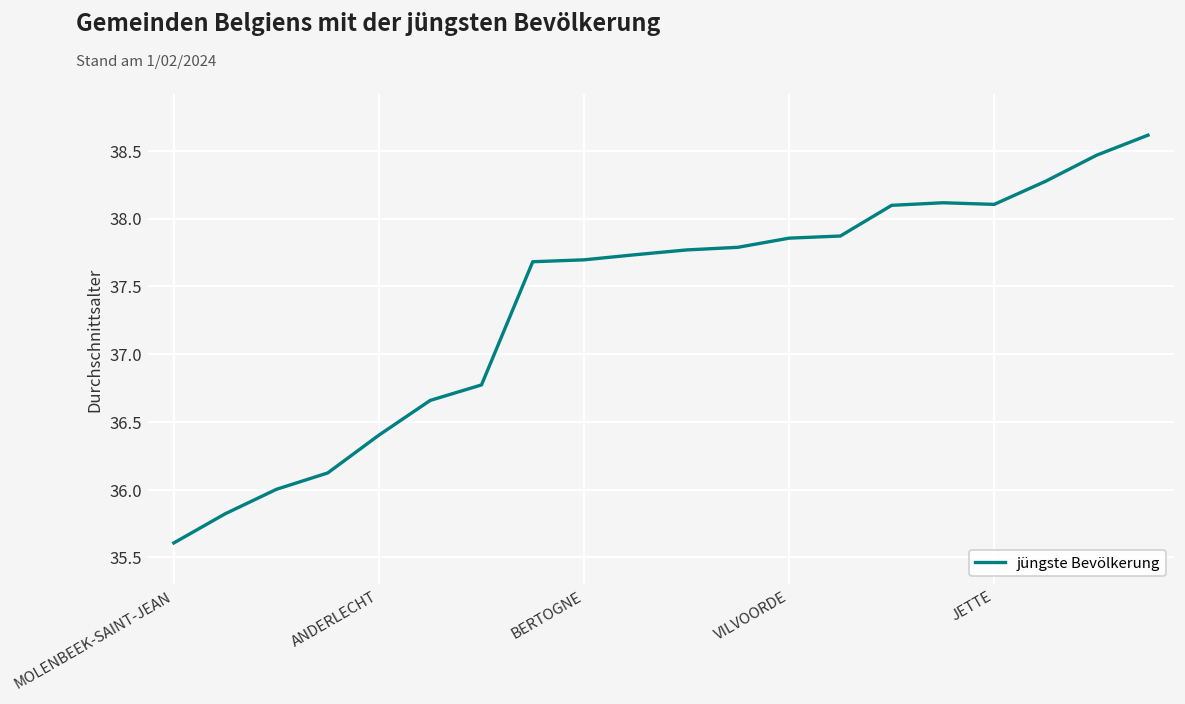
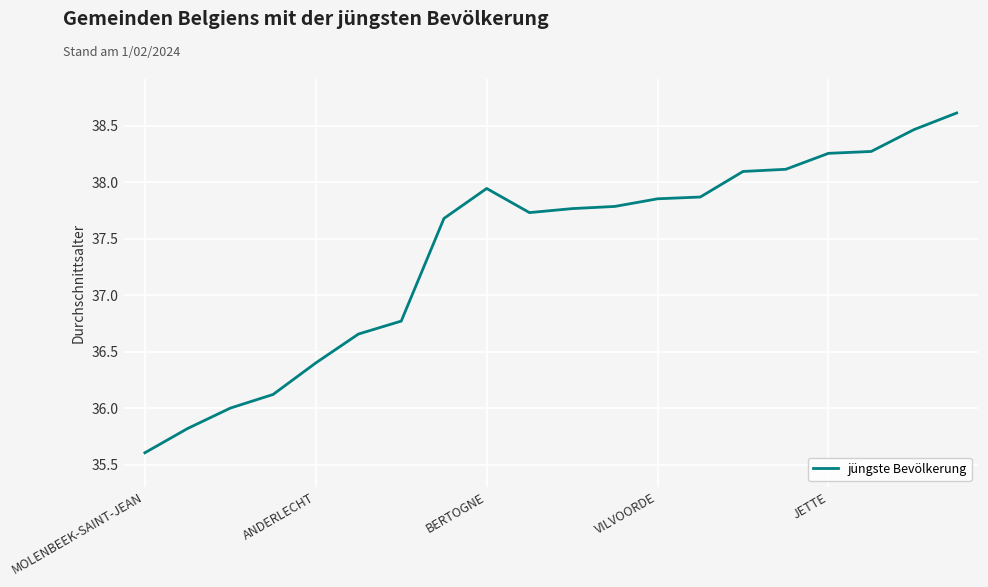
  {
    "MOLENBEEK-SAINT-JEAN": 35.61,
    "ANDERLECHT": 36.40,
-   "BERTOGNE": 37.70,
+   "BERTOGNE": 37.95,
    "VILVOORDE": 37.86,
-   "JETTE": 38.10
+   "JETTE": 38.26
  }
